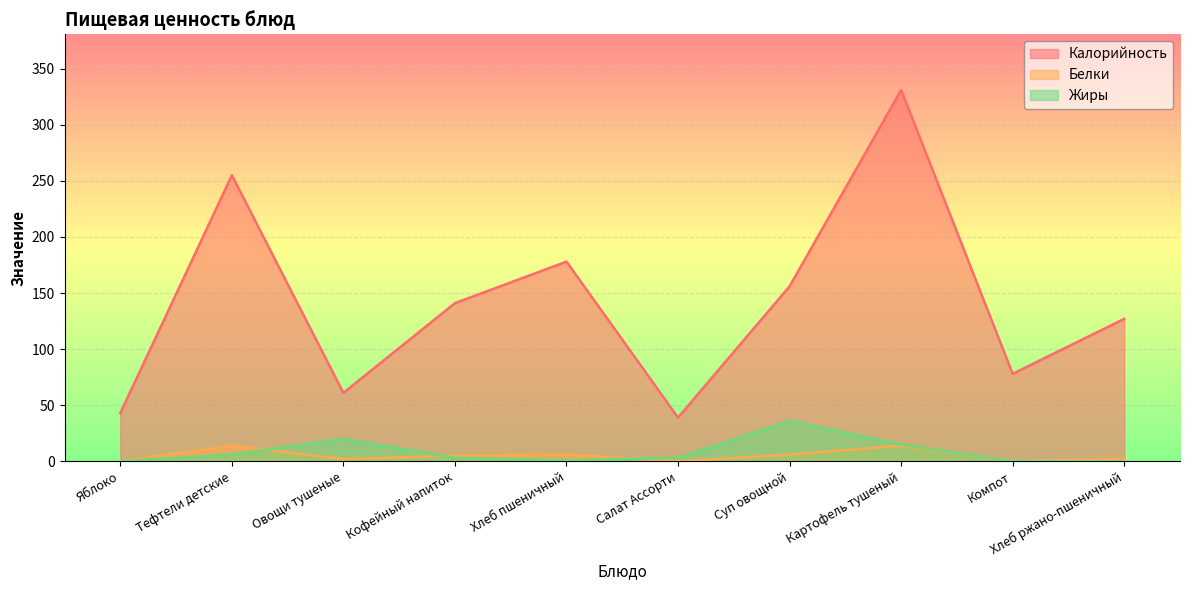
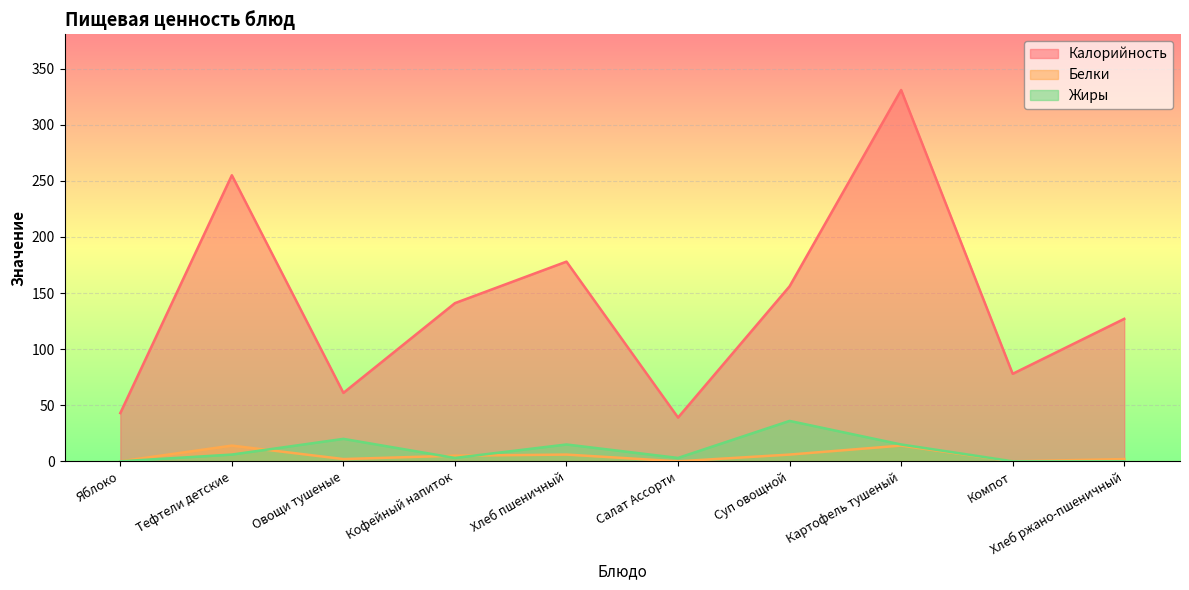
  {
    "Жиры": {
      "Тефтели детские": 6,
      "Овощи тушеные": 20,
-     "Хлеб пшеничный": 1,
+     "Хлеб пшеничный": 15,
      "Салат Ассорти": 3,
      "Суп овощной": 36
    }
  }
